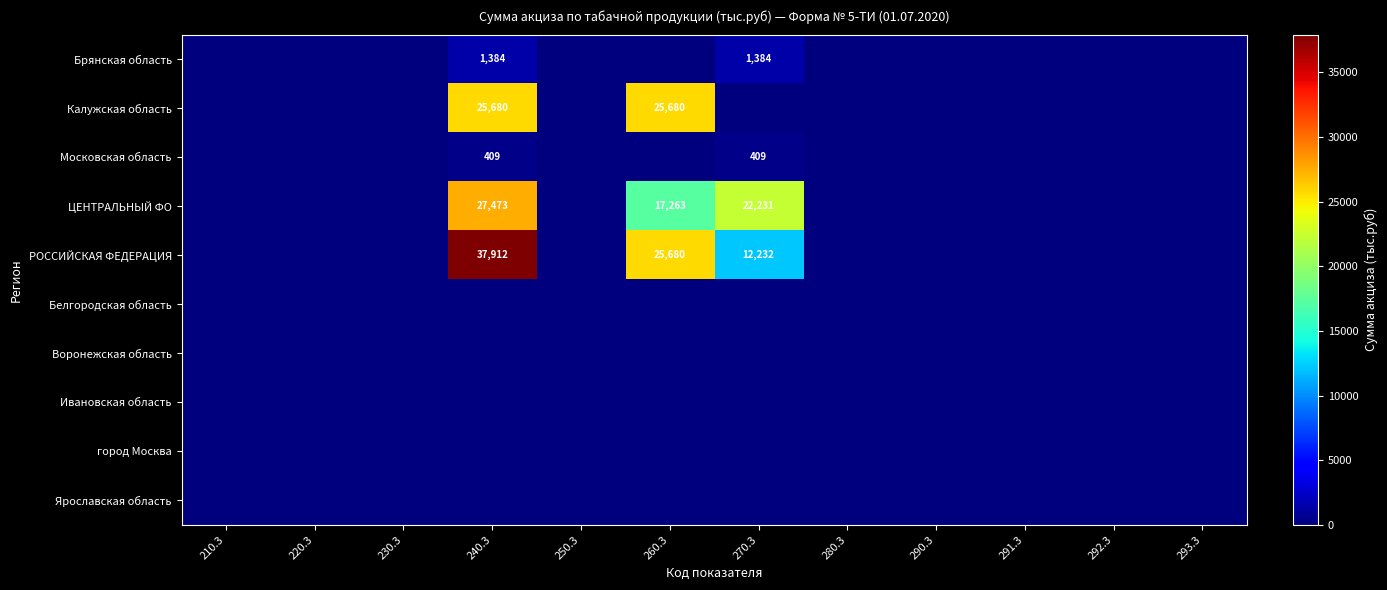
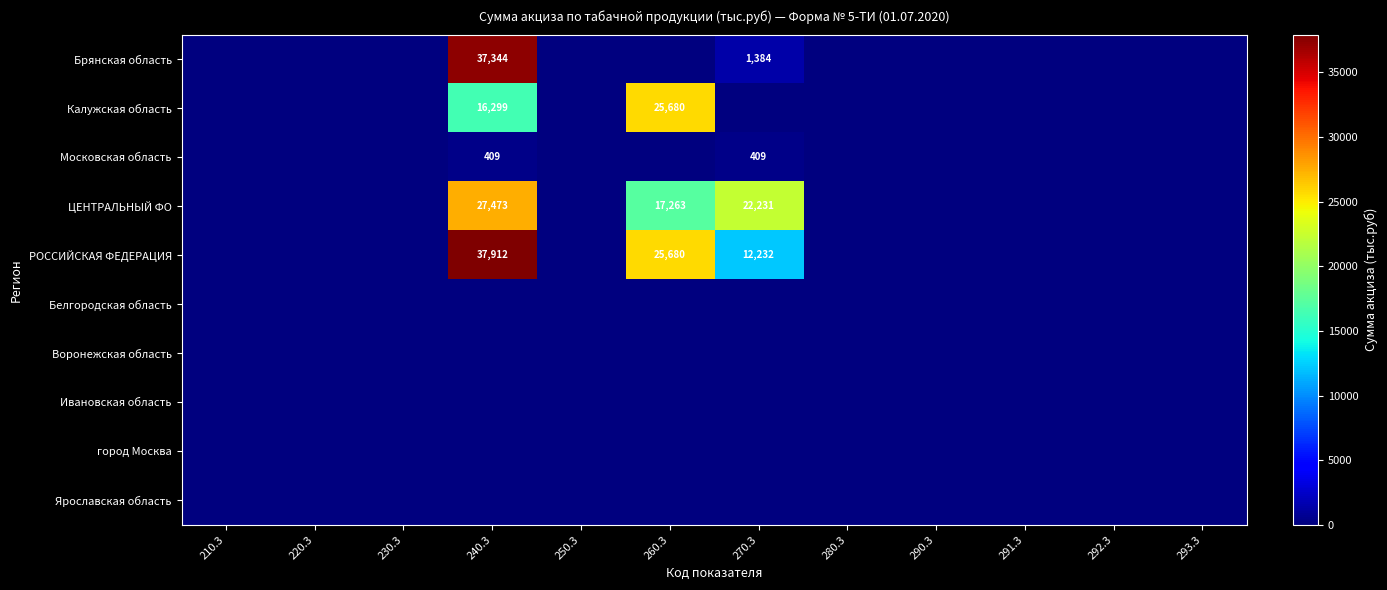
  {
    "Брянская область": {
-     "240.3": "1,384",
+     "240.3": "37,344",
      "270.3": "1,384"
    },
    "Калужская область": {
-     "240.3": "25,680",
+     "240.3": "16,299",
      "260.3": "25,680"
    },
    "Московская область": {
      "240.3": "409",
      "270.3": "409"
    },
    "ЦЕНТРАЛЬНЫЙ ФО": {
      "240.3": "27,473",
      "260.3": "17,263",
      "270.3": "22,231"
    },
    "РОССИЙСКАЯ ФЕДЕРАЦИЯ": {
      "240.3": "37,912",
      "260.3": "25,680",
      "270.3": "12,232"
    }
  }
